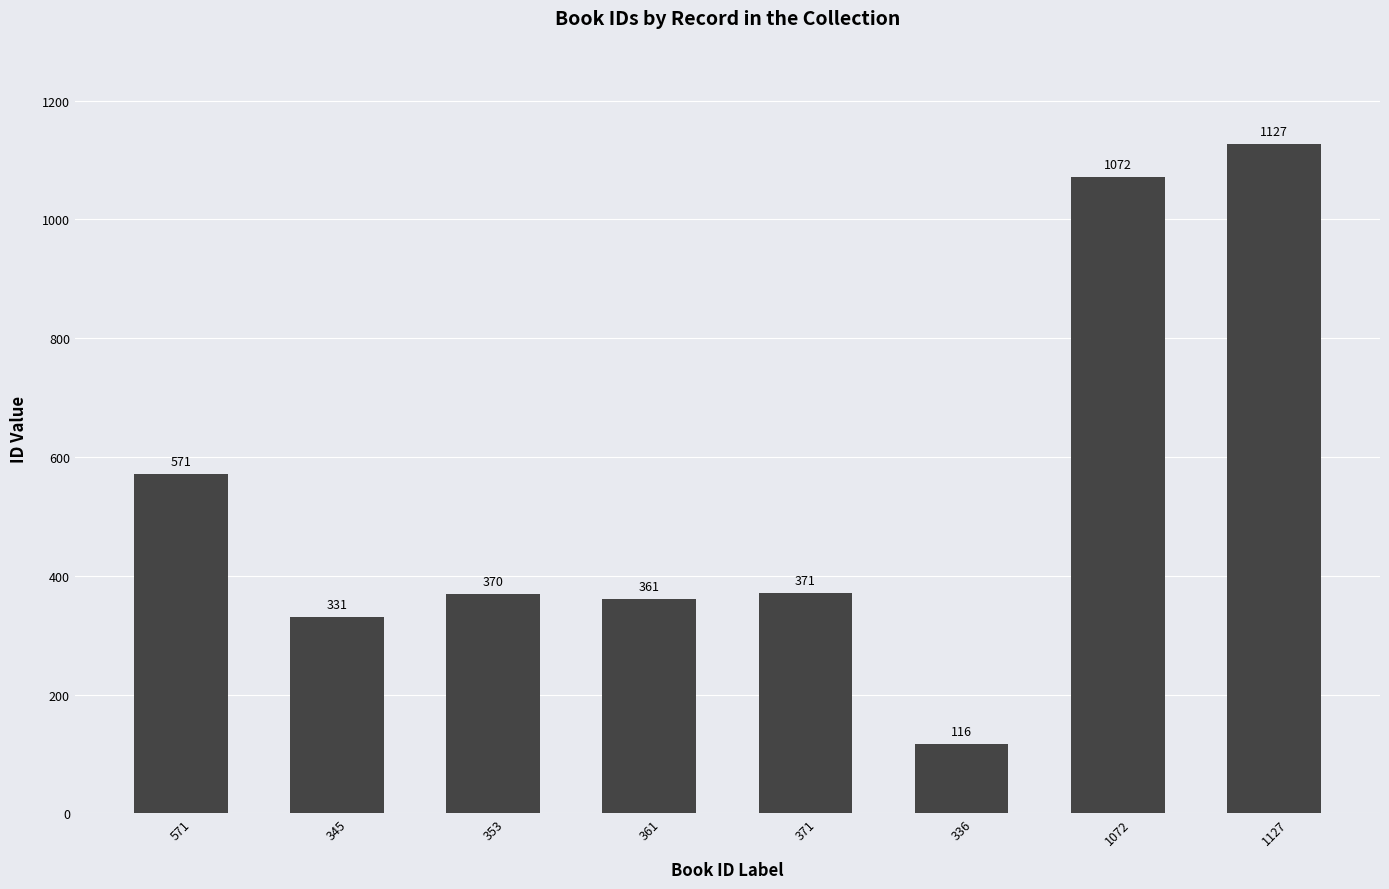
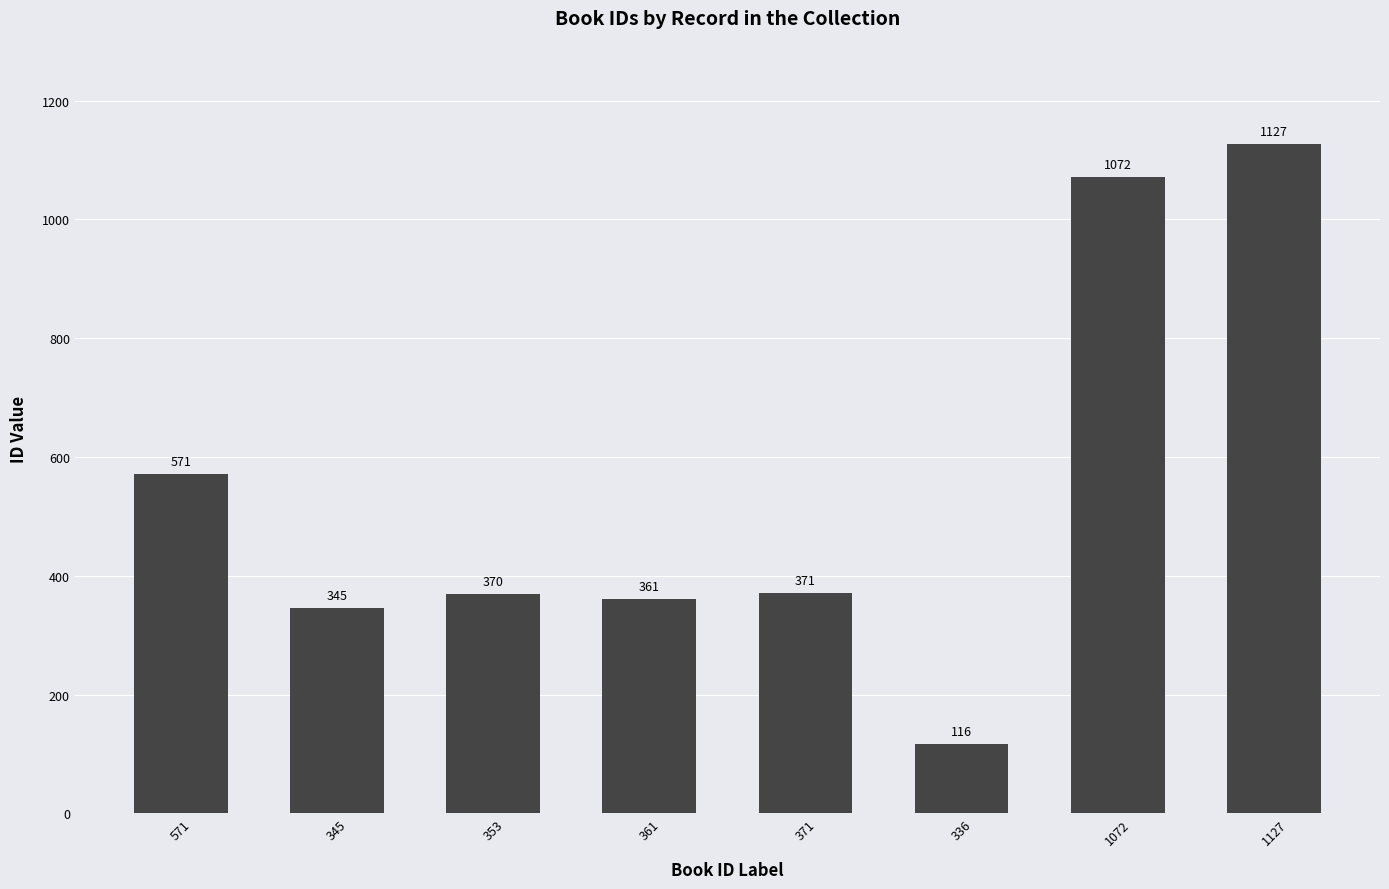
  {
    "571": 571,
-   "345": 331,
+   "345": 345,
    "353": 370,
    "361": 361,
    "371": 371,
    "336": 116,
    "1072": 1072,
    "1127": 1127
  }
